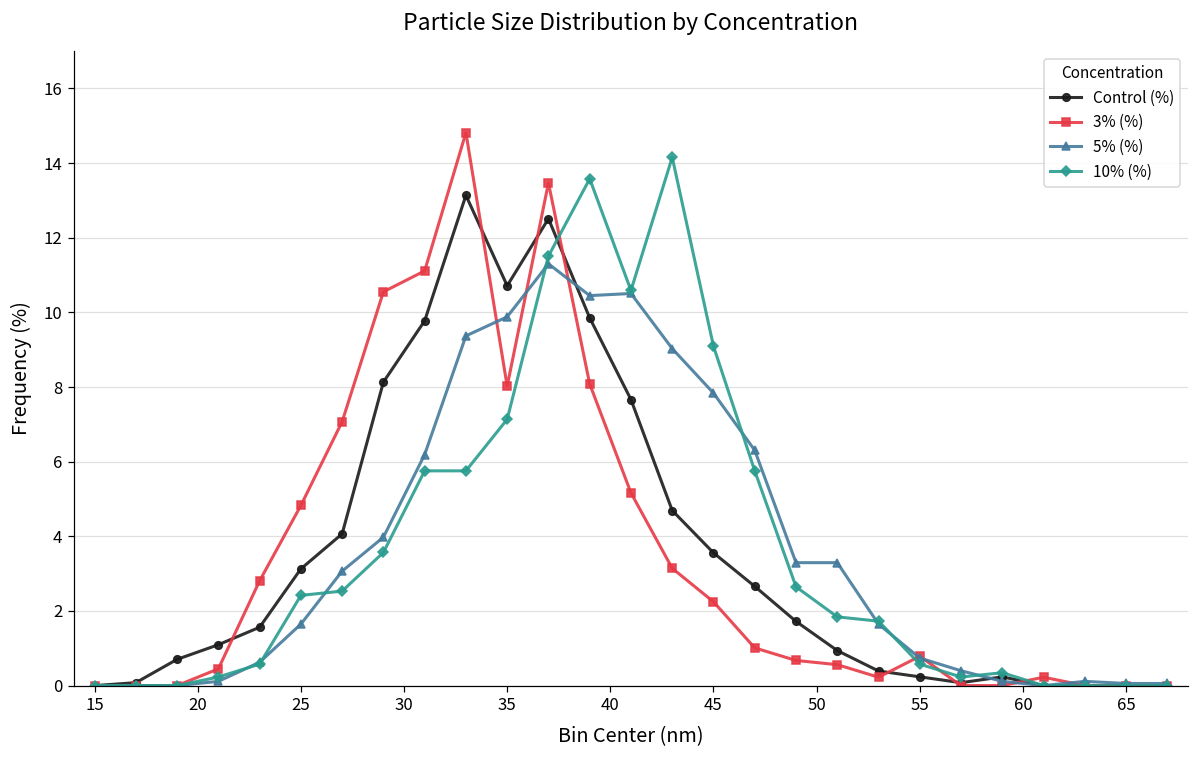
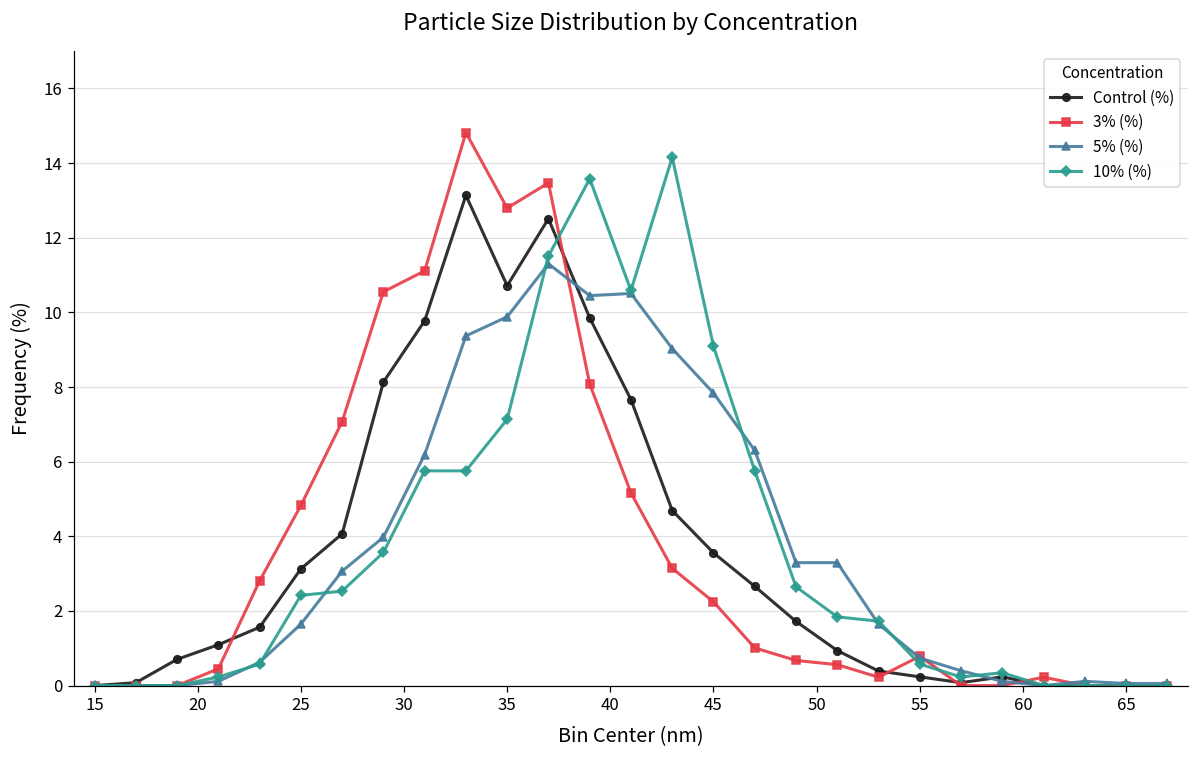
  {
    "Control (%)": {
      "25": 3.1,
      "35": 10.7,
      "45": 3.6,
      "55": 0.2
    },
    "3% (%)": {
      "25": 4.8,
-     "35": 8.0,
+     "35": 12.8,
      "45": 2.2
    }
  }
